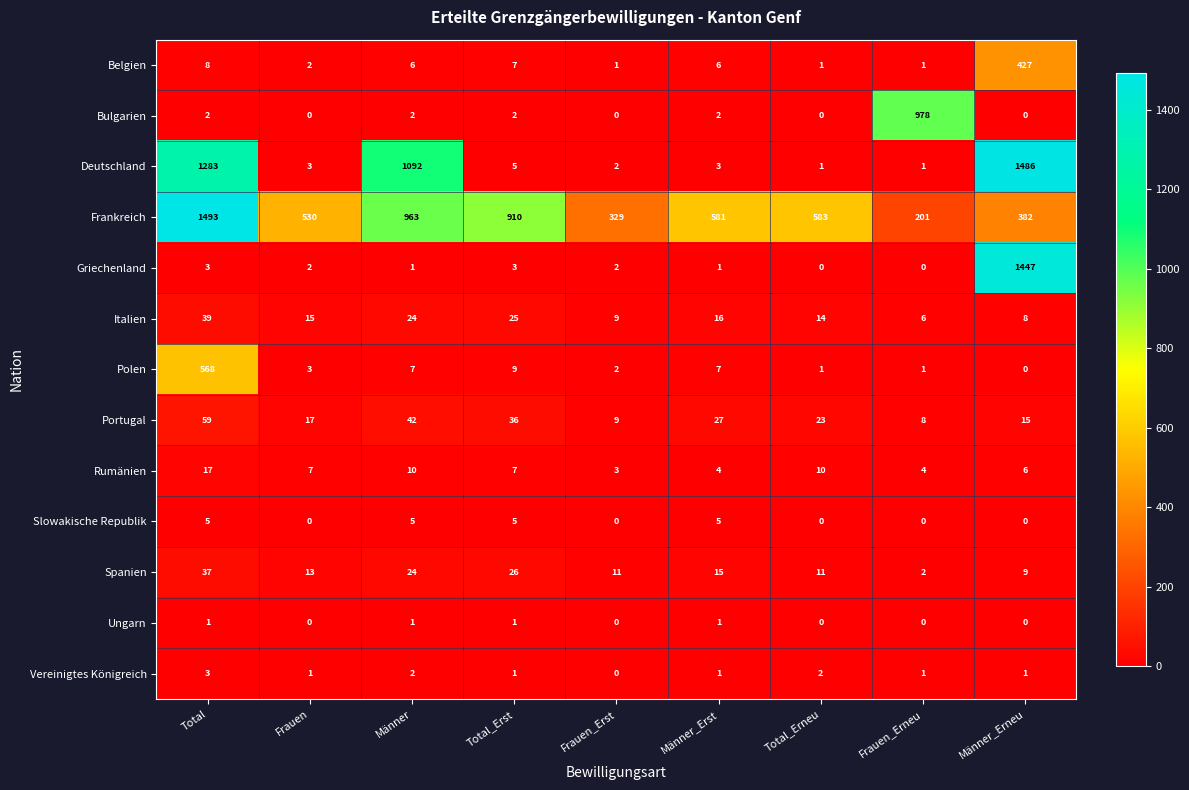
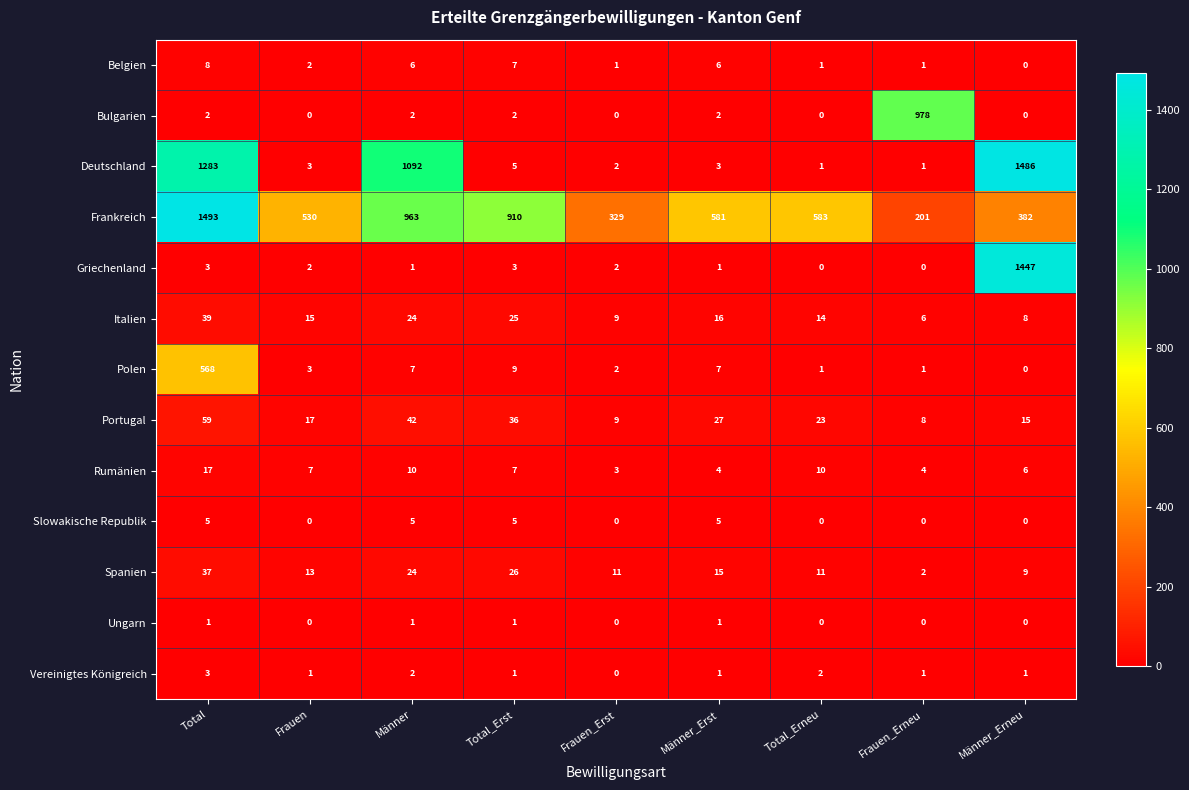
  {
    "Belgien": {
      "Total": 8,
      "Frauen": 2,
      "Männer": 6,
      "Total_Erst": 7,
      "Frauen_Erst": 1,
      "Männer_Erst": 6,
      "Total_Erneu": 1,
      "Frauen_Erneu": 1,
-     "Männer_Erneu": 427
+     "Männer_Erneu": 0
    },
    "Bulgarien": {
      "Total": 2,
      "Frauen": 0,
      "Männer": 2,
      "Total_Erst": 2,
      "Frauen_Erst": 0,
      "Männer_Erst": 2,
      "Total_Erneu": 0,
      "Frauen_Erneu": 978,
      "Männer_Erneu": 0
    },
    "Deutschland": {
      "Total": 1283,
      "Frauen": 3,
      "Männer": 1092,
      "Total_Erst": 5,
      "Frauen_Erst": 2,
      "Männer_Erst": 3,
      "Total_Erneu": 1,
      "Frauen_Erneu": 1,
      "Männer_Erneu": 1486
    },
    "Frankreich": {
      "Total": 1493,
      "Frauen": 530,
      "Männer": 963,
      "Total_Erst": 910,
      "Frauen_Erst": 329,
      "Männer_Erst": 581,
      "Total_Erneu": 583,
      "Frauen_Erneu": 201,
      "Männer_Erneu": 382
    },
    "Griechenland": {
      "Total": 3,
      "Frauen": 2,
      "Männer": 1,
      "Total_Erst": 3,
      "Frauen_Erst": 2,
      "Männer_Erst": 1,
      "Total_Erneu": 0,
      "Frauen_Erneu": 0,
      "Männer_Erneu": 1447
    },
    "Italien": {
      "Total": 39,
      "Frauen": 15,
      "Männer": 24,
      "Total_Erst": 25,
      "Frauen_Erst": 9,
      "Männer_Erst": 16,
      "Total_Erneu": 14,
      "Frauen_Erneu": 6,
      "Männer_Erneu": 8
    },
    "Polen": {
      "Total": 568,
      "Frauen": 3,
      "Männer": 7,
      "Total_Erst": 9,
      "Frauen_Erst": 2,
      "Männer_Erst": 7,
      "Total_Erneu": 1,
      "Frauen_Erneu": 1,
      "Männer_Erneu": 0
    },
    "Portugal": {
      "Total": 59,
      "Frauen": 17,
      "Männer": 42,
      "Total_Erst": 36,
      "Frauen_Erst": 9,
      "Männer_Erst": 27,
      "Total_Erneu": 23,
      "Frauen_Erneu": 8,
      "Männer_Erneu": 15
    },
    "Rumänien": {
      "Total": 17,
      "Frauen": 7,
      "Männer": 10,
      "Total_Erst": 7,
      "Frauen_Erst": 3,
      "Männer_Erst": 4,
      "Total_Erneu": 10,
      "Frauen_Erneu": 4,
      "Männer_Erneu": 6
    },
    "Slowakische Republik": {
      "Total": 5,
      "Frauen": 0,
      "Männer": 5,
      "Total_Erst": 5,
      "Frauen_Erst": 0,
      "Männer_Erst": 5,
      "Total_Erneu": 0,
      "Frauen_Erneu": 0,
      "Männer_Erneu": 0
    },
    "Spanien": {
      "Total": 37,
      "Frauen": 13,
      "Männer": 24,
      "Total_Erst": 26,
      "Frauen_Erst": 11,
      "Männer_Erst": 15,
      "Total_Erneu": 11,
      "Frauen_Erneu": 2,
      "Männer_Erneu": 9
    },
    "Ungarn": {
      "Total": 1,
      "Frauen": 0,
      "Männer": 1,
      "Total_Erst": 1,
      "Frauen_Erst": 0,
      "Männer_Erst": 1,
      "Total_Erneu": 0,
      "Frauen_Erneu": 0,
      "Männer_Erneu": 0
    },
    "Vereinigtes Königreich": {
      "Total": 3,
      "Frauen": 1,
      "Männer": 2,
      "Total_Erst": 1,
      "Frauen_Erst": 0,
      "Männer_Erst": 1,
      "Total_Erneu": 2,
      "Frauen_Erneu": 1,
      "Männer_Erneu": 1
    }
  }
